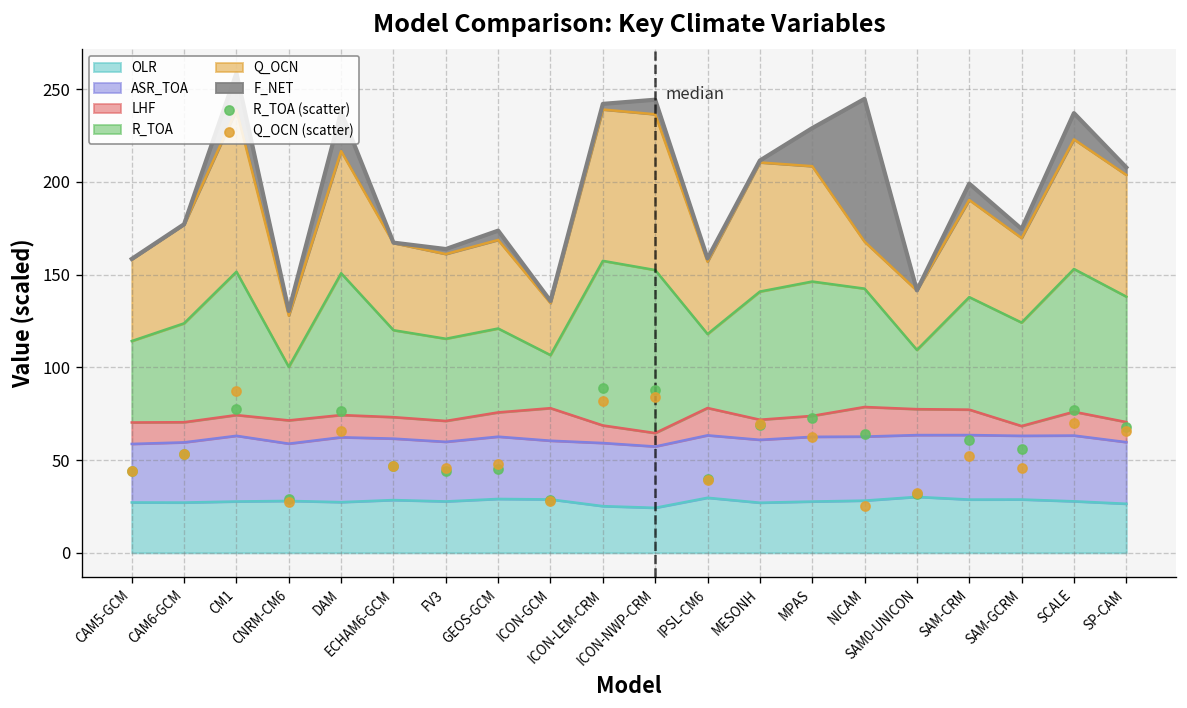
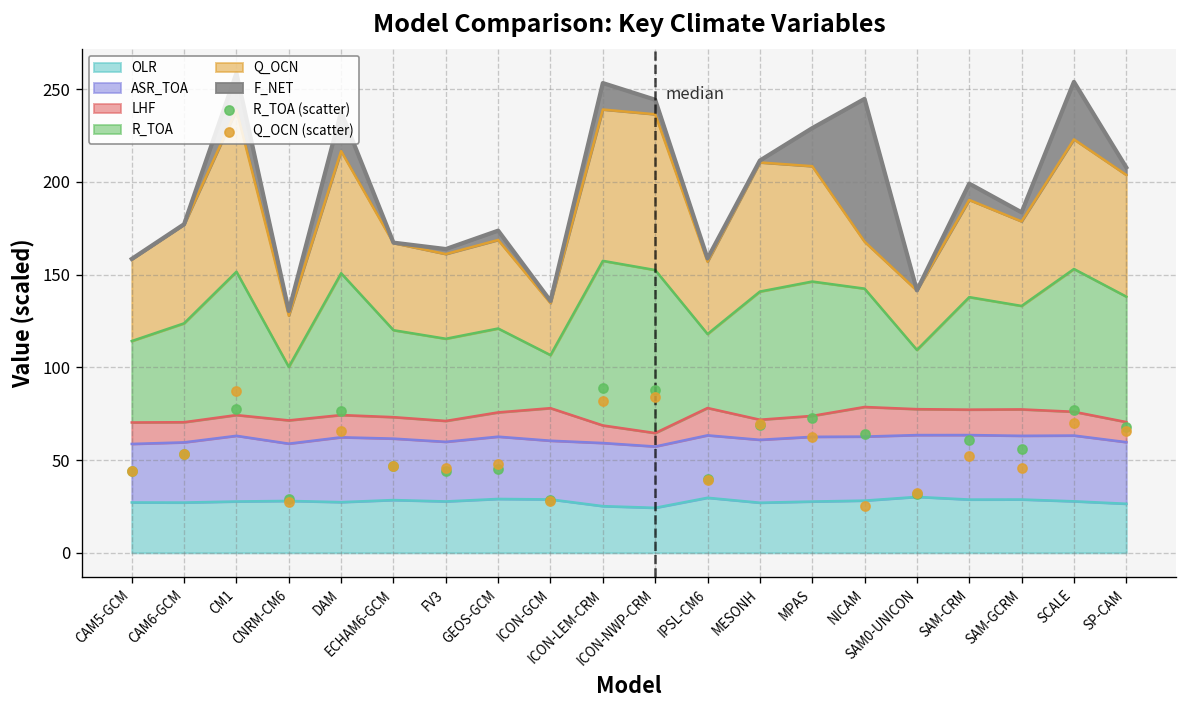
  {
    "OLR": {
      "CAM5-GCM": 27,
      "CAM6-GCM": 27,
      "CM1": 28,
      "DAM": 27,
      "ECHAM6-GCM": 28,
      "FV3": 28,
      "GEOS-GCM": 29,
      "ICON-LEM-CRM": 25,
      "ICON-NWP-CRM": 24,
      "IPSL-CM6": 30,
      "MESONH": 27,
      "MPAS": 28,
      "NICAM": 28,
      "SAM0-UNICON": 30,
      "SAM-CRM": 29,
      "SAM-GCRM": 29,
      "SCALE": 28,
      "SP-CAM": 26
    },
    "ASR_TOA": {
      "CAM5-GCM": 32,
      "CAM6-GCM": 32,
      "CM1": 35,
      "CNRM-CM6": 31,
      "DAM": 35,
      "ECHAM6-GCM": 33,
      "FV3": 32,
      "GEOS-GCM": 34,
      "ICON-GCM": 32,
      "ICON-LEM-CRM": 34,
      "ICON-NWP-CRM": 33,
      "IPSL-CM6": 34,
      "MESONH": 34,
      "SAM0-UNICON": 33,
      "SAM-CRM": 35,
      "SAM-GCRM": 34,
      "SCALE": 35,
      "SP-CAM": 33
    },
    "LHF": {
      "CAM5-GCM": 12,
      "CAM6-GCM": 11,
      "CM1": 11,
      "CNRM-CM6": 13,
      "DAM": 12,
      "ECHAM6-GCM": 12,
      "FV3": 11,
      "GEOS-GCM": 13,
      "ICON-GCM": 18,
      "ICON-LEM-CRM": 9,
      "ICON-NWP-CRM": 7,
      "IPSL-CM6": 15,
      "MESONH": 11,
      "NICAM": 16,
      "SAM0-UNICON": 14,
      "SAM-CRM": 14,
-     "SAM-GCRM": 5,
+     "SAM-GCRM": 14,
      "SP-CAM": 11
    },
    "F_NET": {
      "CNRM-CM6": 3,
      "FV3": 3,
      "GEOS-GCM": 5,
-     "ICON-LEM-CRM": 3,
+     "ICON-LEM-CRM": 14,
      "ICON-NWP-CRM": 8,
      "IPSL-CM6": 2,
      "MPAS": 21,
      "NICAM": 77,
      "SAM-CRM": 9,
      "SAM-GCRM": 5,
-     "SCALE": 14,
+     "SCALE": 31,
      "SP-CAM": 4
    }
  }
